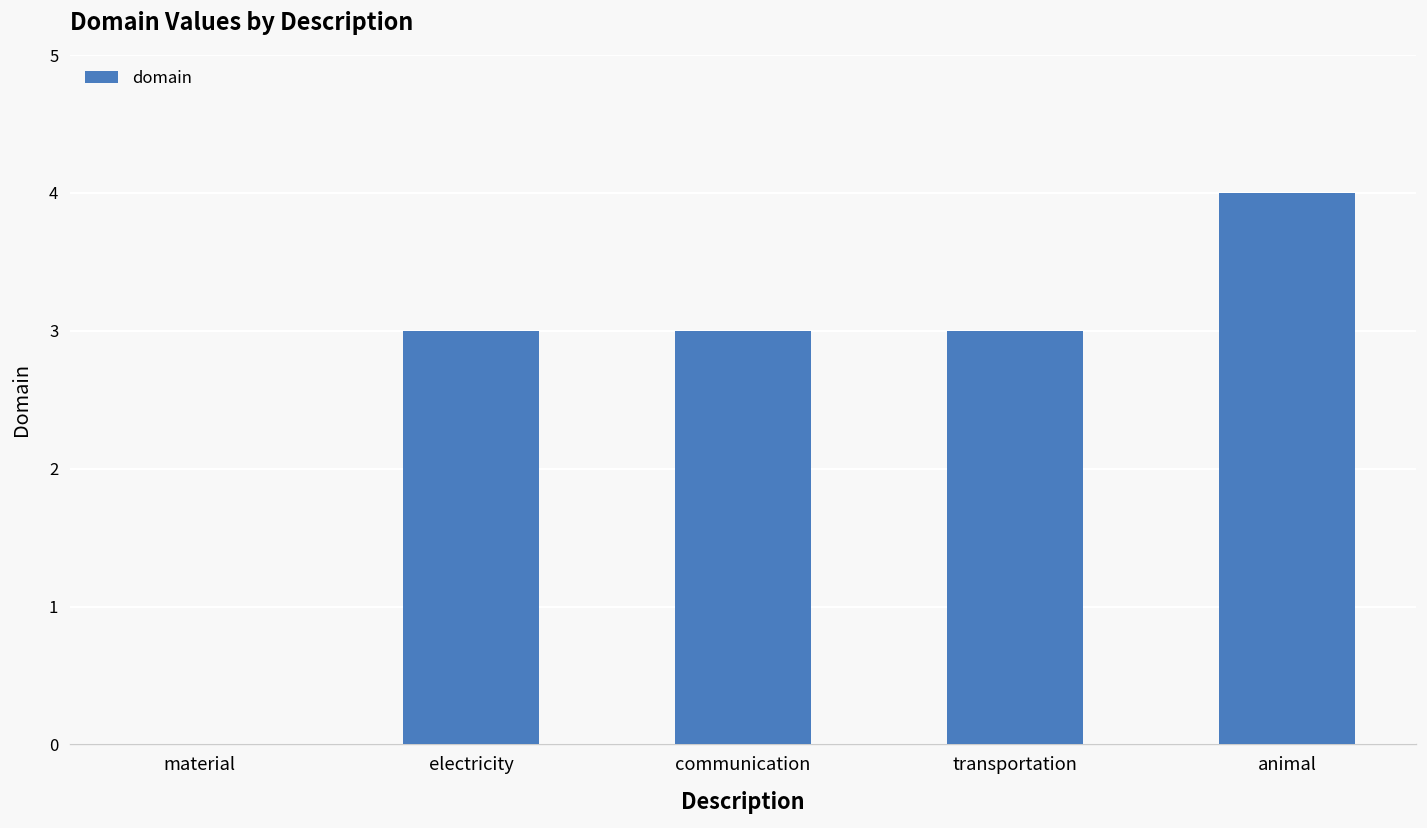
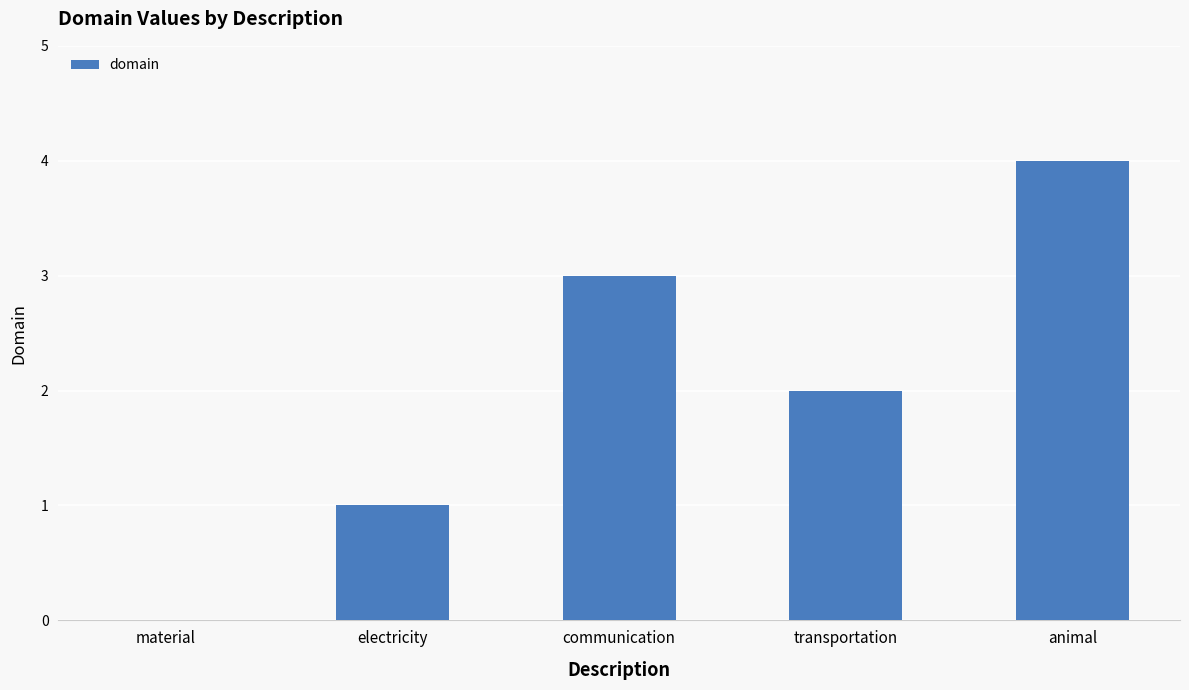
  {
    "material": 0,
-   "electricity": 3,
+   "electricity": 1,
    "communication": 3,
-   "transportation": 3,
+   "transportation": 2,
    "animal": 4
  }
